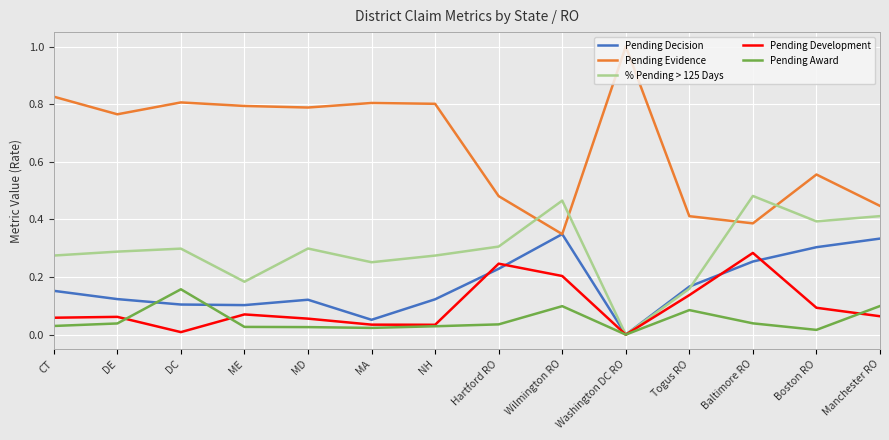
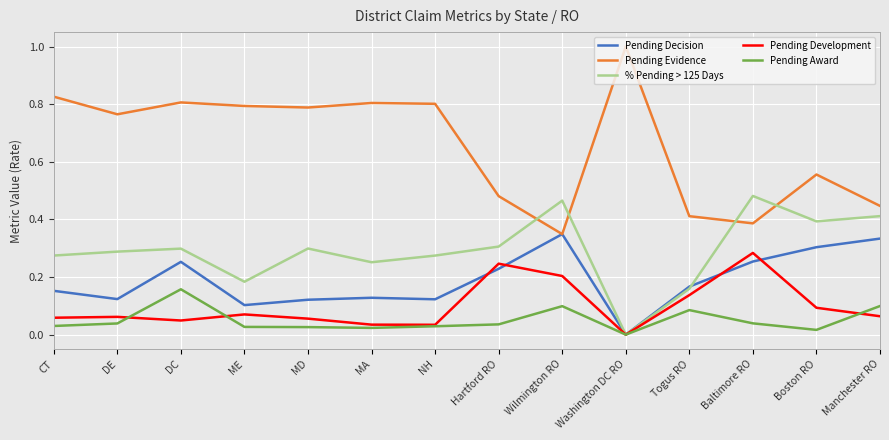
  {
    "Pending Decision": {
      "CT": 0.15,
      "DE": 0.12,
-     "DC": 0.10,
+     "DC": 0.25,
      "ME": 0.10,
      "MD": 0.12,
-     "MA": 0.05,
+     "MA": 0.13,
      "NH": 0.12,
      "Hartford RO": 0.23,
      "Baltimore RO": 0.25,
      "Boston RO": 0.30,
      "Manchester RO": 0.33
    },
    "Pending Evidence": {
      "CT": 0.83,
      "DE": 0.76,
      "DC": 0.81,
      "ME": 0.79,
      "MD": 0.79,
      "MA": 0.80,
      "NH": 0.80,
      "Hartford RO": 0.48,
      "Togus RO": 0.41,
      "Baltimore RO": 0.39,
      "Boston RO": 0.56,
      "Manchester RO": 0.45
    },
    "% Pending > 125 Days": {
      "CT": 0.27,
      "DE": 0.29,
      "DC": 0.30,
      "ME": 0.18,
      "MD": 0.30,
      "MA": 0.25,
      "NH": 0.27,
      "Hartford RO": 0.31,
      "Wilmington RO": 0.47,
      "Baltimore RO": 0.48,
      "Boston RO": 0.39,
      "Manchester RO": 0.41
    },
    "Pending Development": {
      "CT": 0.06,
      "DE": 0.06,
-     "DC": 0.01,
+     "DC": 0.05,
      "ME": 0.07,
      "MD": 0.06,
      "MA": 0.03,
      "Hartford RO": 0.25,
      "Wilmington RO": 0.20,
      "Togus RO": 0.14,
      "Baltimore RO": 0.28,
      "Boston RO": 0.09,
      "Manchester RO": 0.06
    },
    "Pending Award": {
      "CT": 0.03,
      "DE": 0.04,
      "DC": 0.16,
      "ME": 0.03,
      "MD": 0.03,
      "MA": 0.02,
      "Hartford RO": 0.04,
      "Wilmington RO": 0.10,
      "Togus RO": 0.09,
      "Baltimore RO": 0.04,
      "Boston RO": 0.02,
      "Manchester RO": 0.10
    }
  }
